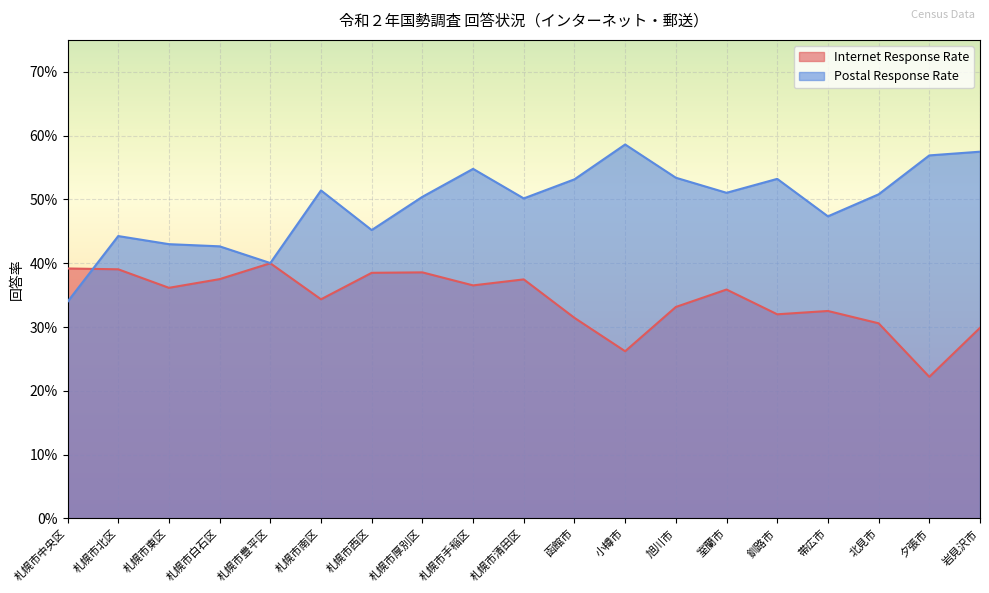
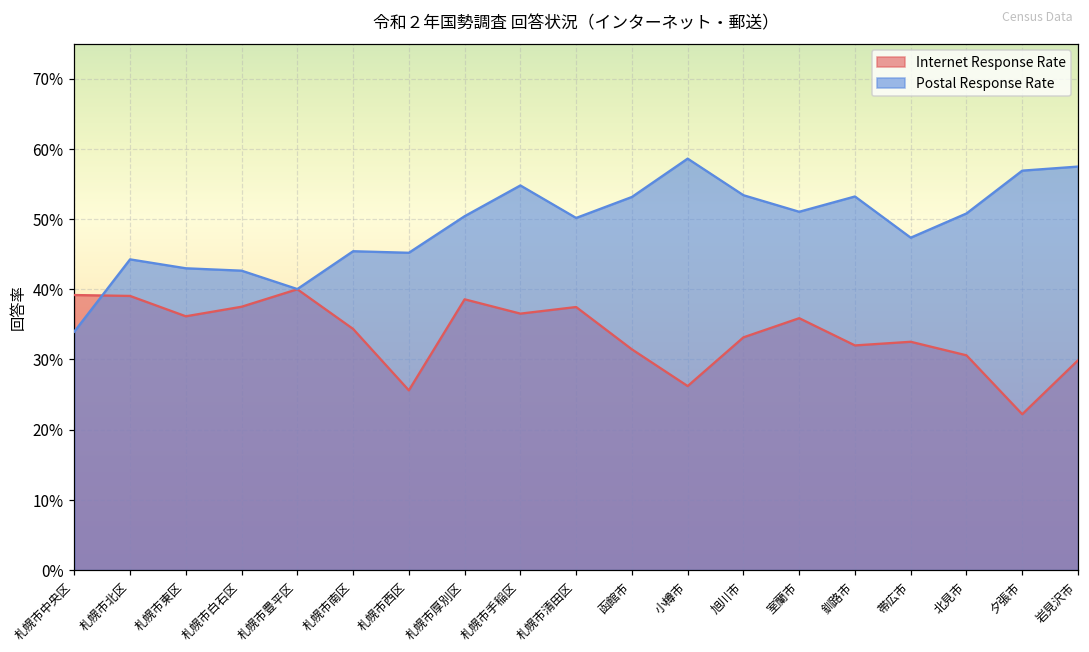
  {
    "Internet Response Rate": {
      "札幌市中央区": "39%",
      "札幌市北区": "39%",
      "札幌市東区": "36%",
      "札幌市白石区": "38%",
      "札幌市南区": "34%",
-     "札幌市西区": "39%",
+     "札幌市西区": "26%",
      "札幌市厚別区": "39%",
      "札幌市手稲区": "37%",
      "札幌市清田区": "37%",
      "函館市": "31%",
      "小樽市": "26%",
      "旭川市": "33%",
      "室蘭市": "36%",
      "釧路市": "32%",
      "帯広市": "33%",
      "北見市": "31%",
      "夕張市": "22%",
      "岩見沢市": "30%"
    },
    "Postal Response Rate": {
      "札幌市中央区": "34%",
      "札幌市北区": "44%",
      "札幌市東区": "43%",
      "札幌市白石区": "43%",
-     "札幌市南区": "51%",
+     "札幌市南区": "45%",
      "札幌市西区": "45%",
      "札幌市厚別区": "50%",
      "札幌市手稲区": "55%",
      "札幌市清田区": "50%",
      "函館市": "53%",
      "小樽市": "59%",
      "旭川市": "53%",
      "室蘭市": "51%",
      "釧路市": "53%",
      "帯広市": "47%",
      "北見市": "51%",
      "夕張市": "57%",
      "岩見沢市": "57%"
    }
  }
